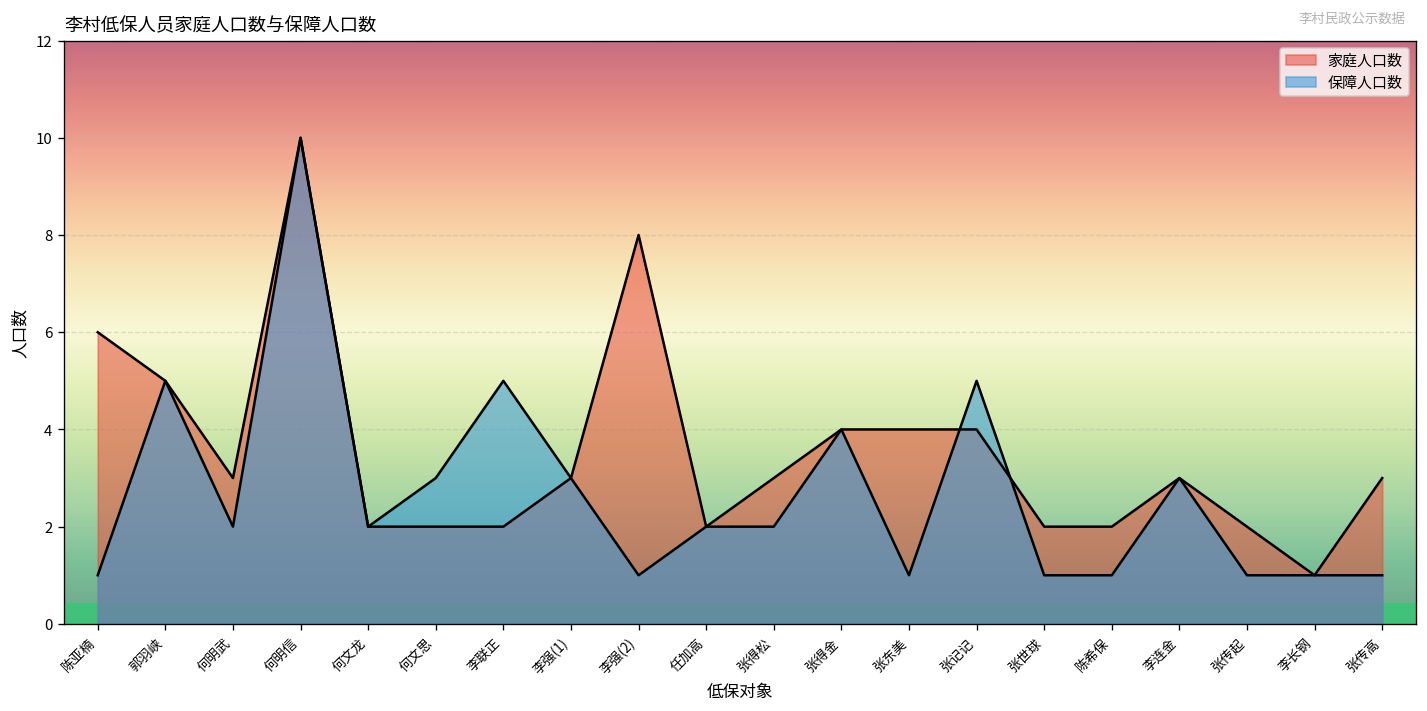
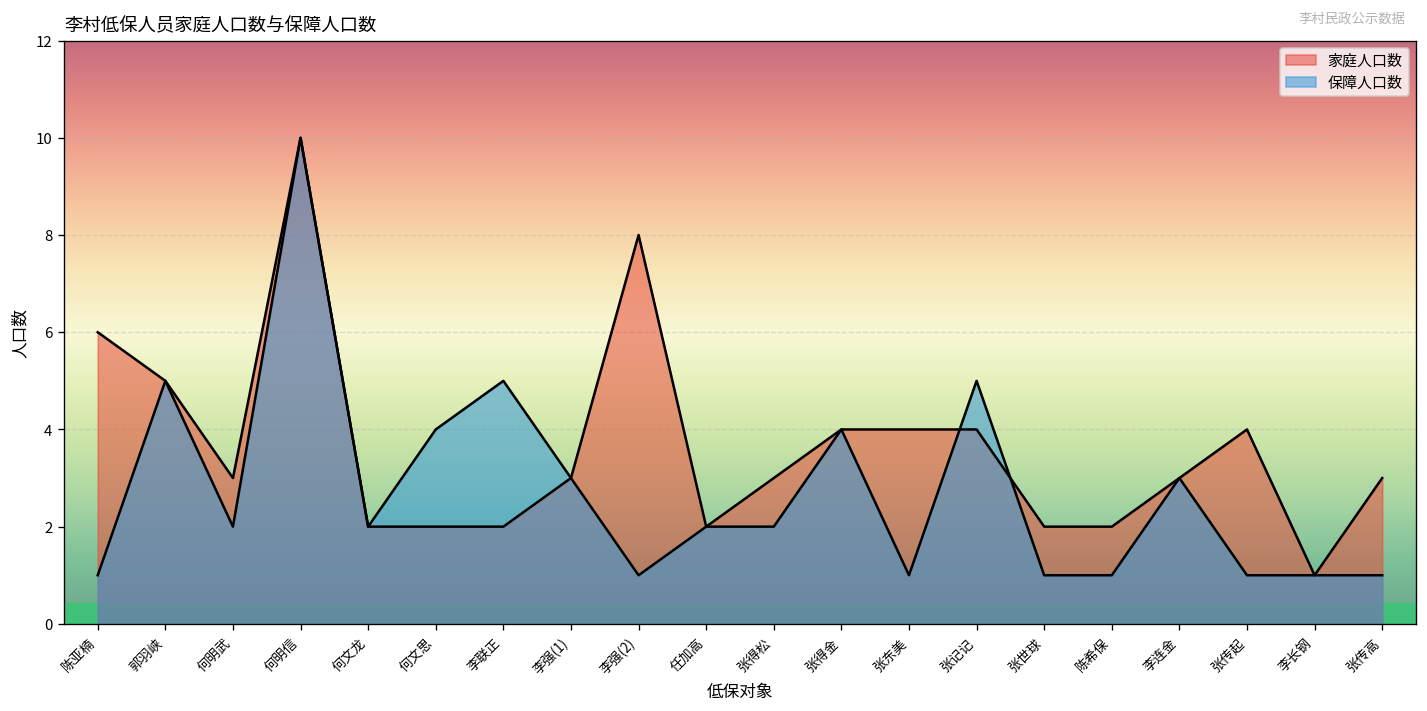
  {
    "家庭人口数": {
      "陈亚楠": 6,
      "何明武": 3,
      "何文思": 2,
      "李联正": 2,
      "李强(2)": 8,
      "张得松": 3,
      "张东美": 4,
      "张记记": 4,
      "张世球": 2,
      "陈希保": 2,
-     "张传起": 2,
+     "张传起": 4,
      "张传高": 3
    },
    "保障人口数": {
      "陈亚楠": 1,
      "何明武": 2,
-     "何文思": 3,
+     "何文思": 4,
      "李联正": 5,
      "李强(2)": 1,
      "张得松": 2,
      "张东美": 1,
      "张记记": 5,
      "张世球": 1,
      "陈希保": 1,
      "张传起": 1,
      "张传高": 1
    }
  }
